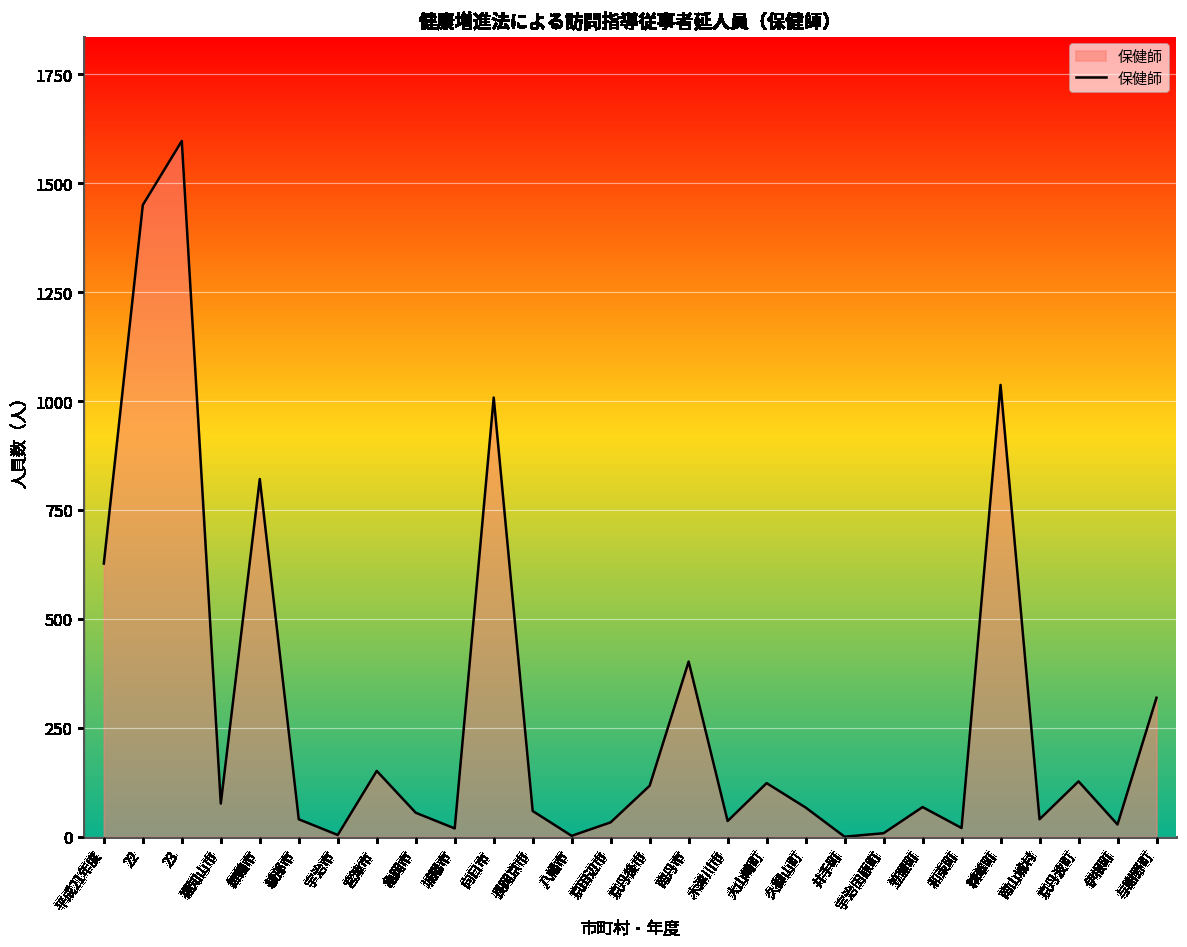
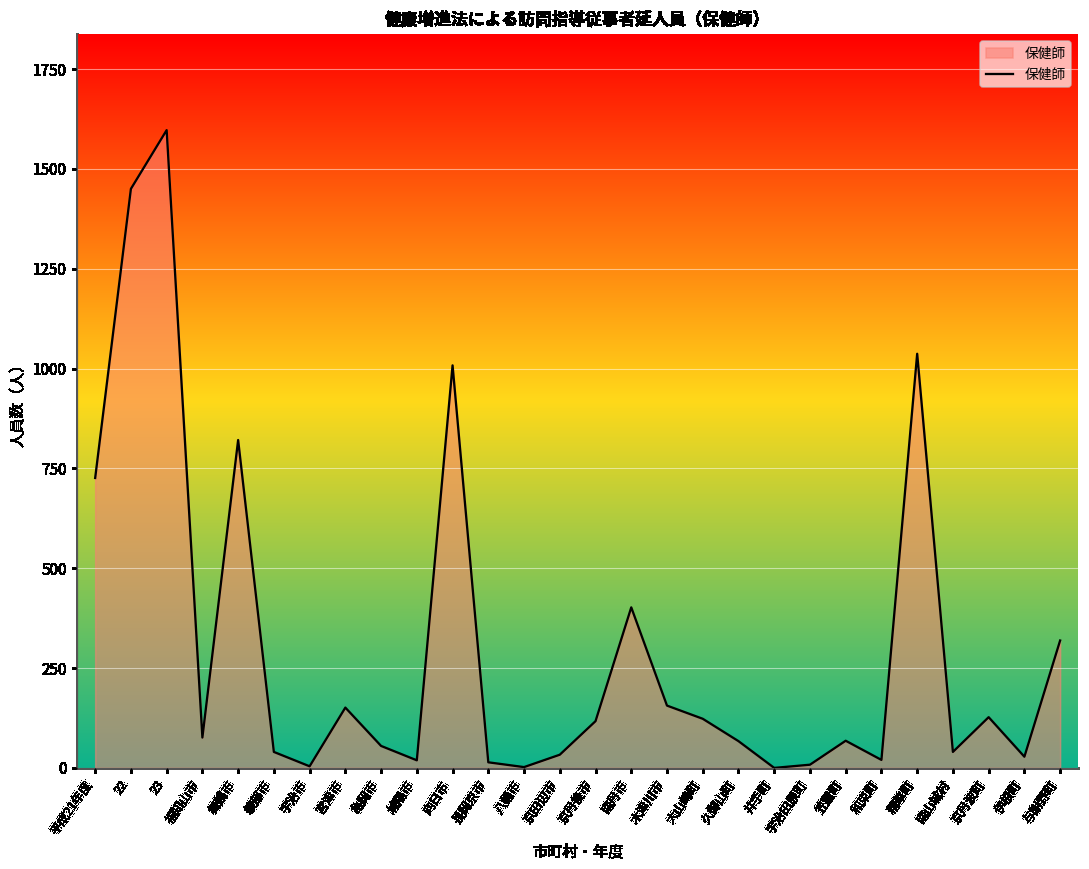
  {
-   "平成21年度": 630,
+   "平成21年度": 730,
    "22": 1450,
    "23": 1600,
    "福知山市": 80,
    "舞鶴市": 820,
    "綾部市": 40,
    "宇治市": 0,
    "宮津市": 150,
    "亀岡市": 60,
    "城陽市": 20,
    "向日市": 1010,
-   "長岡京市": 60,
+   "長岡京市": 10,
    "八幡市": 0,
    "京田辺市": 30,
    "京丹後市": 120,
    "南丹市": 400,
-   "木津川市": 40,
+   "木津川市": 160,
    "大山崎町": 120,
    "久御山町": 70,
    "井手町": 0,
    "宇治田原町": 10,
    "笠置町": 70,
    "和束町": 20,
    "精華町": 1040,
    "南山城村": 40,
    "京丹波町": 130,
    "伊根町": 30,
    "与謝野町": 320
  }
